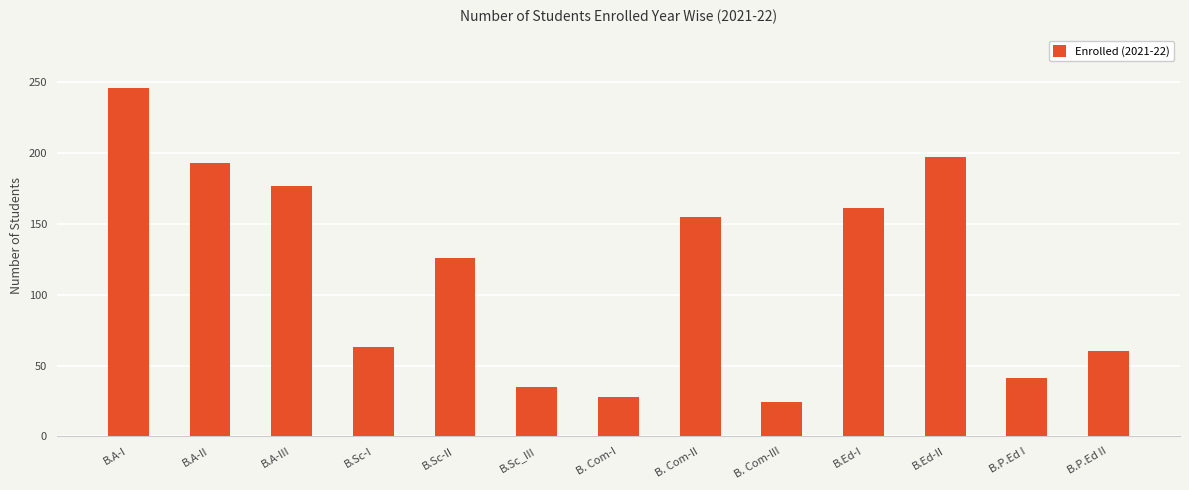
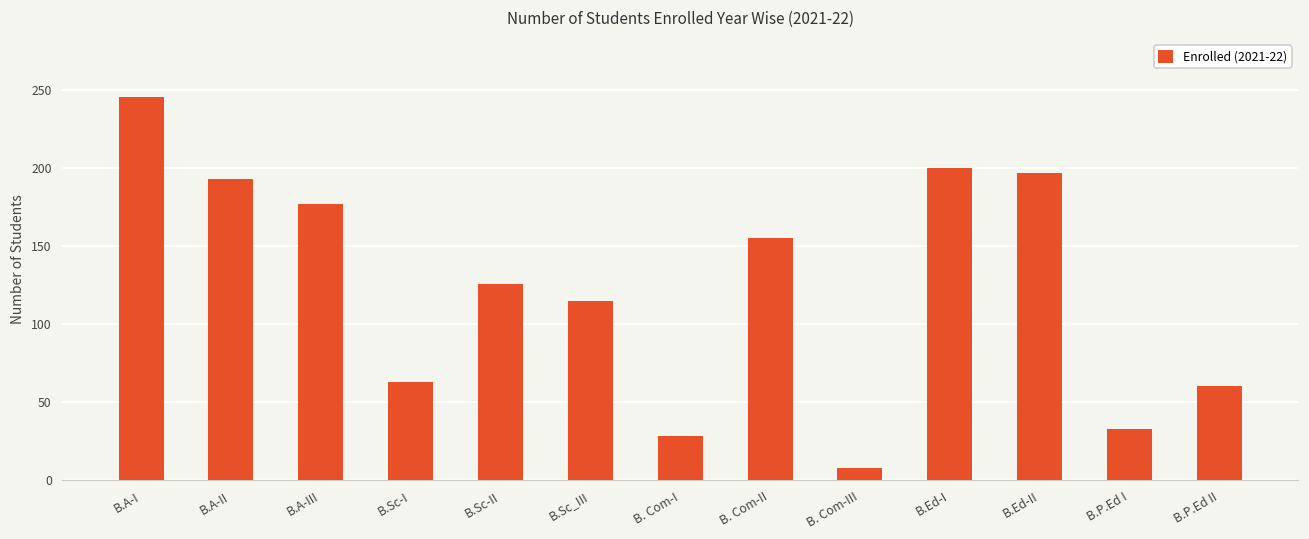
  {
    "B.A-I": 246,
    "B.A-II": 193,
    "B.A-III": 177,
    "B.Sc-I": 63,
    "B.Sc-II": 126,
-   "B.Sc_III": 35,
+   "B.Sc_III": 115,
    "B. Com-I": 28,
    "B. Com-II": 155,
-   "B. Com-III": 24,
-   "B.Ed-I": 161,
+   "B. Com-III": 8,
+   "B.Ed-I": 200,
    "B.Ed-II": 197,
-   "B.P.Ed I": 41,
+   "B.P.Ed I": 33,
    "B.P.Ed II": 60
  }
